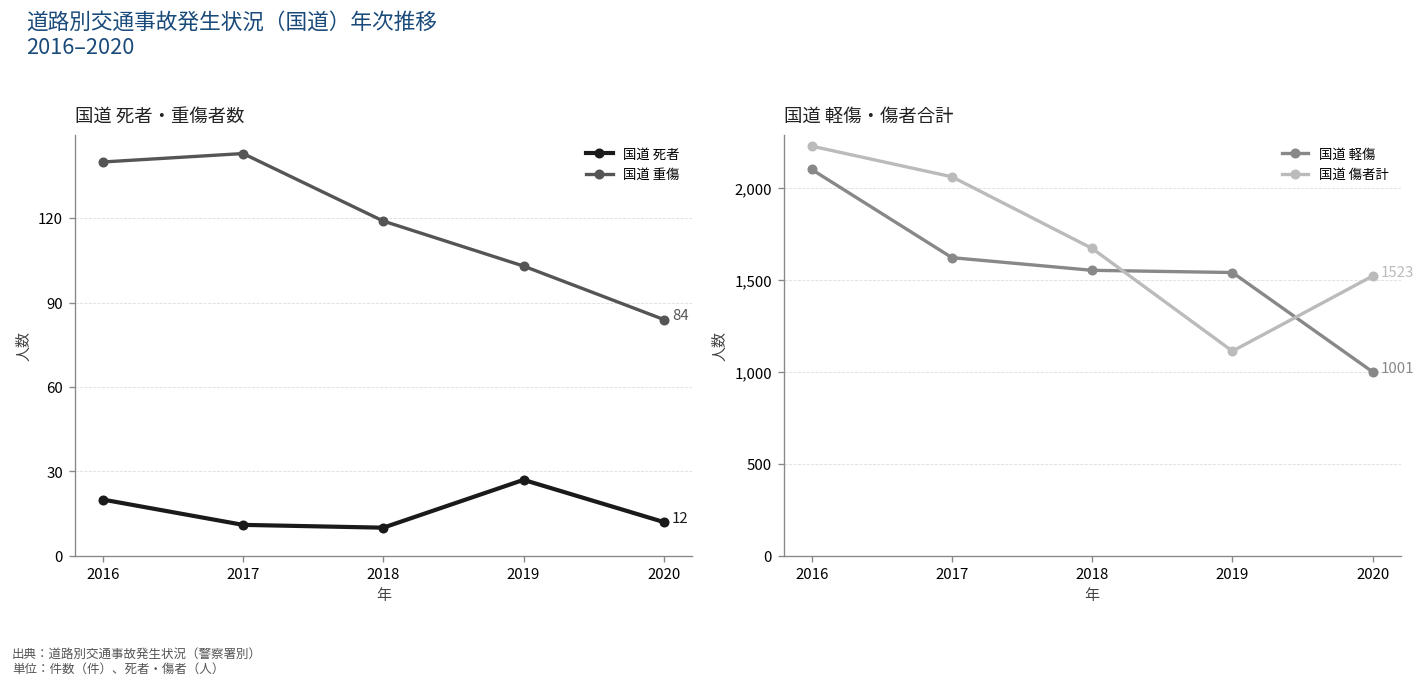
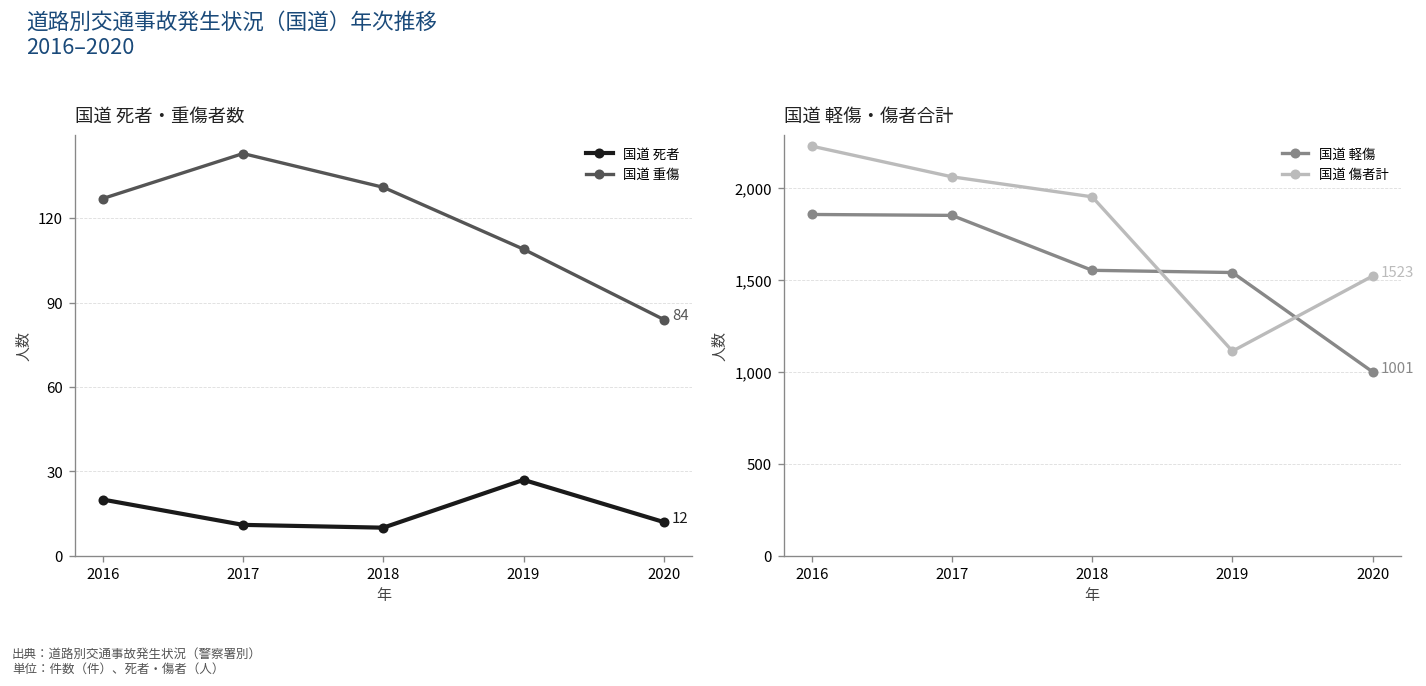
  {
    "国道 死者・重傷者数": {
      "国道 死者": {
        "2020": "12"
      },
      "国道 重傷": {
-       "2016": "140",
+       "2016": "127",
        "2017": "143",
-       "2018": "119",
-       "2019": "103"
+       "2018": "131",
+       "2019": "109"
      }
    },
    "国道 軽傷・傷者合計": {
      "国道 軽傷": {
-       "2016": "2,100",
-       "2017": "1,620",
+       "2016": "1,860",
+       "2017": "1,850",
        "2018": "1,550",
        "2019": "1,540"
      },
      "国道 傷者計": {
        "2016": "2,230",
        "2017": "2,060",
-       "2018": "1,670",
+       "2018": "1,950",
        "2019": "1,110"
      }
    }
  }
